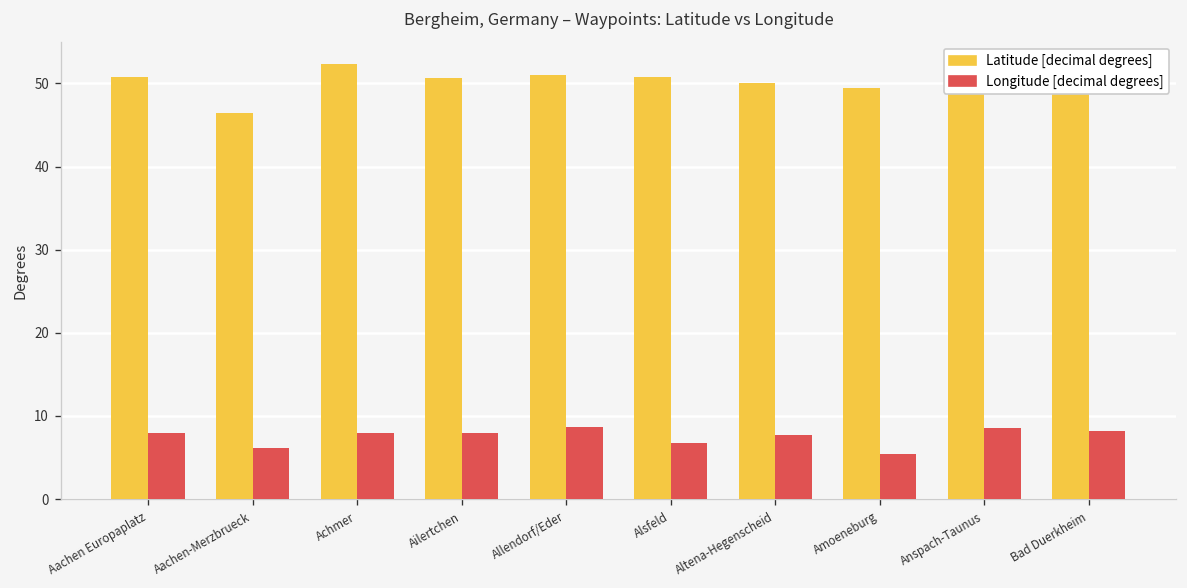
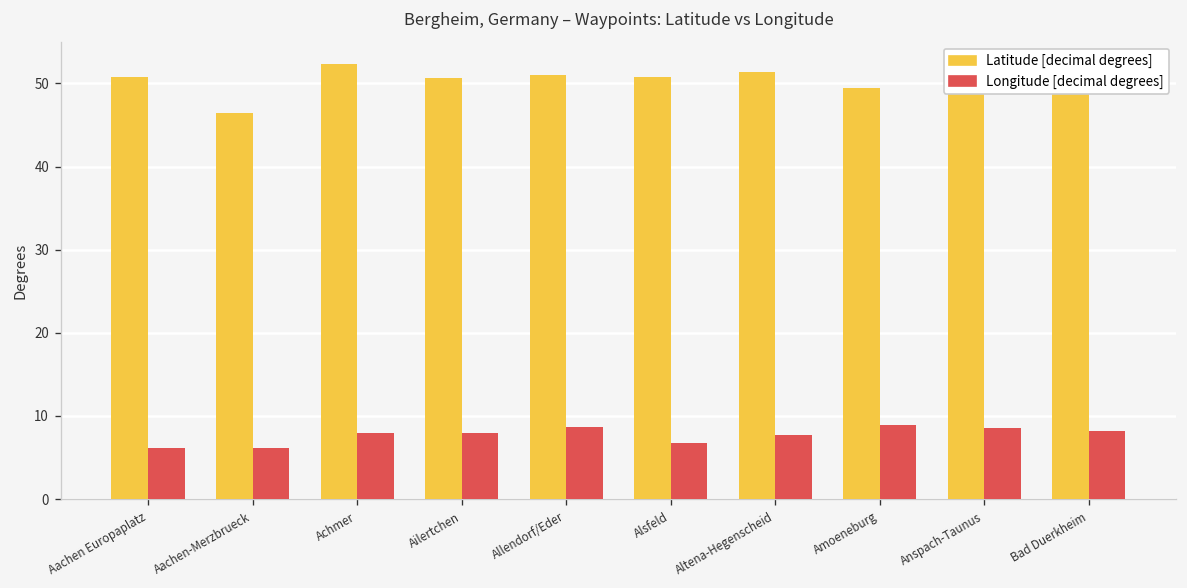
  {
    "Latitude [decimal degrees]": {
      "Aachen Europaplatz": 51,
      "Aachen-Merzbrueck": 46,
      "Achmer": 52,
      "Ailertchen": 51,
      "Allendorf/Eder": 51,
      "Alsfeld": 51,
-     "Altena-Hegenscheid": 50,
+     "Altena-Hegenscheid": 51,
      "Amoeneburg": 49
    },
    "Longitude [decimal degrees]": {
-     "Aachen Europaplatz": 8,
+     "Aachen Europaplatz": 6,
      "Aachen-Merzbrueck": 6,
      "Achmer": 8,
      "Ailertchen": 8,
      "Allendorf/Eder": 9,
      "Alsfeld": 7,
      "Altena-Hegenscheid": 8,
-     "Amoeneburg": 5,
+     "Amoeneburg": 9,
      "Anspach-Taunus": 9,
      "Bad Duerkheim": 8
    }
  }
